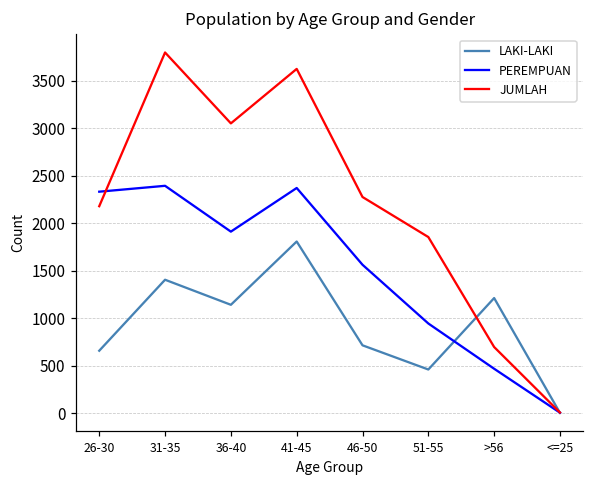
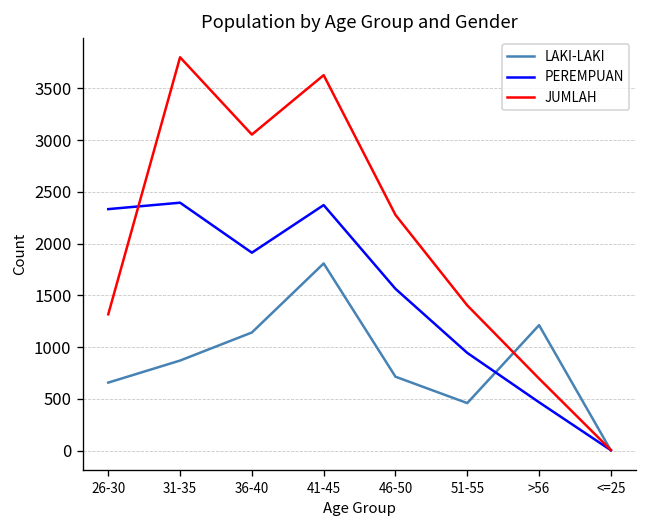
  {
    "LAKI-LAKI": {
      "26-30": 700,
-     "31-35": 1400,
+     "31-35": 900,
      "36-40": 1100,
      "41-45": 1800,
      "46-50": 700,
      "51-55": 500,
      ">56": 1200
    },
    "PEREMPUAN": {
      "26-30": 2300,
      "31-35": 2400,
      "36-40": 1900,
      "41-45": 2400,
      "46-50": 1600,
      "51-55": 900,
      ">56": 500
    },
    "JUMLAH": {
-     "26-30": 2200,
+     "26-30": 1300,
      "31-35": 3800,
      "36-40": 3100,
      "41-45": 3600,
      "46-50": 2300,
-     "51-55": 1900,
+     "51-55": 1400,
      ">56": 700
    }
  }
